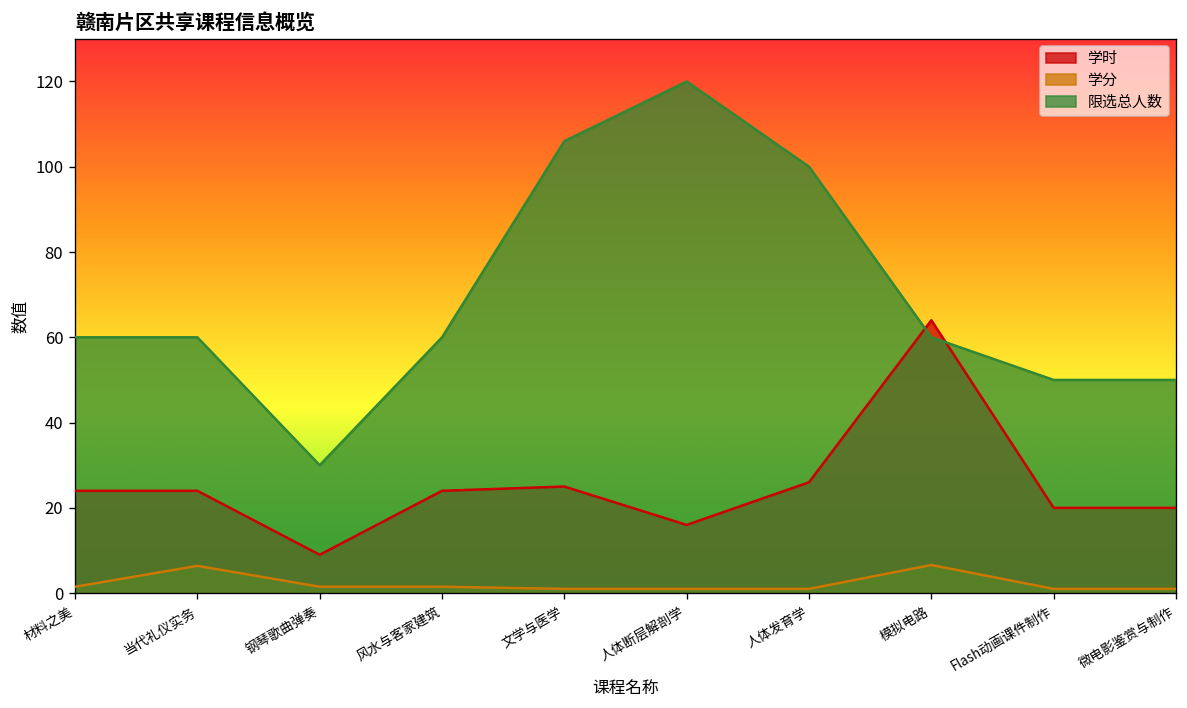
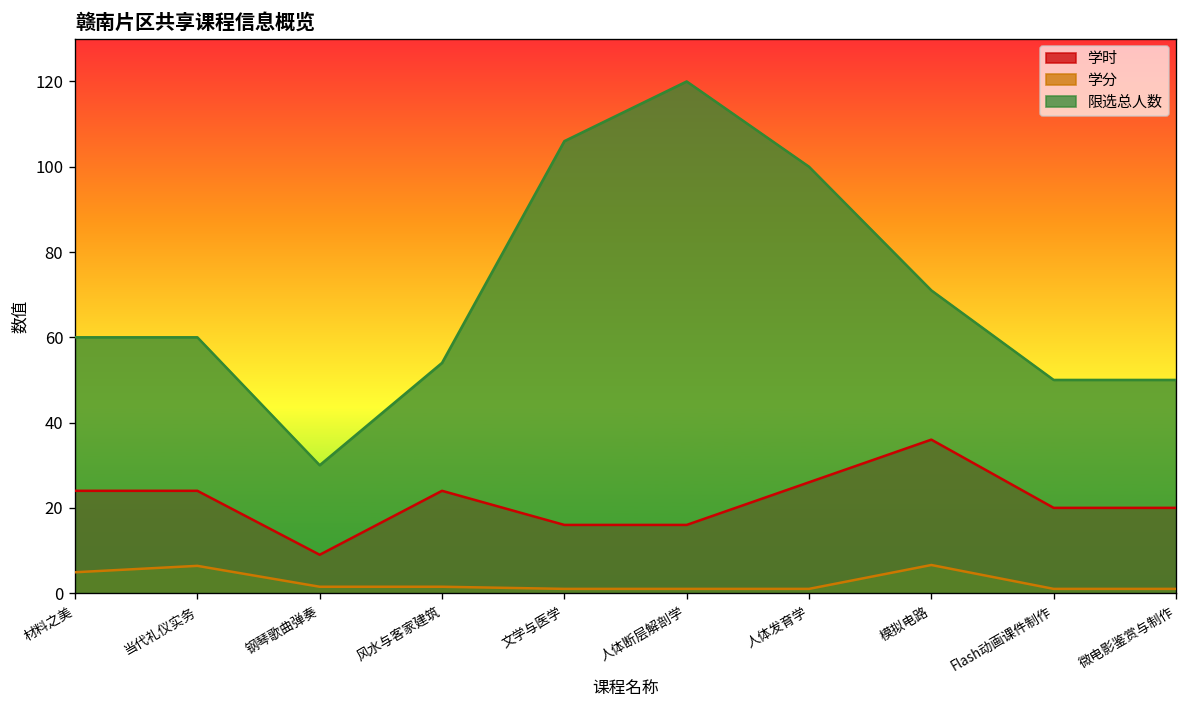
  {
    "学时": {
      "材料之美": 24,
      "当代礼仪实务": 24,
      "钢琴歌曲弹奏": 9,
      "风水与客家建筑": 24,
-     "文学与医学": 25,
+     "文学与医学": 16,
      "人体断层解剖学": 16,
      "人体发育学": 26,
-     "模拟电路": 64,
+     "模拟电路": 36,
      "Flash动画课件制作": 20,
      "微电影鉴赏与制作": 20
    },
    "学分": {
-     "材料之美": 2,
+     "材料之美": 5,
      "当代礼仪实务": 6,
      "钢琴歌曲弹奏": 2,
      "风水与客家建筑": 2,
      "文学与医学": 1,
      "人体断层解剖学": 1,
      "人体发育学": 1,
      "模拟电路": 7,
      "Flash动画课件制作": 1,
      "微电影鉴赏与制作": 1
    },
    "限选总人数": {
      "材料之美": 60,
      "当代礼仪实务": 60,
      "钢琴歌曲弹奏": 30,
-     "风水与客家建筑": 60,
+     "风水与客家建筑": 54,
      "文学与医学": 106,
      "人体断层解剖学": 120,
      "人体发育学": 100,
-     "模拟电路": 60,
+     "模拟电路": 71,
      "Flash动画课件制作": 50,
      "微电影鉴赏与制作": 50
    }
  }
